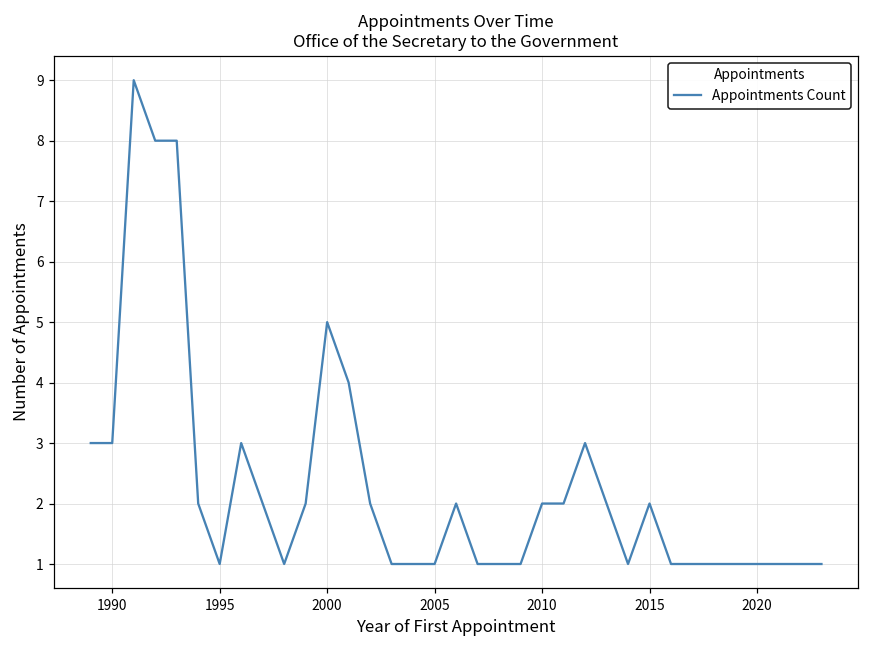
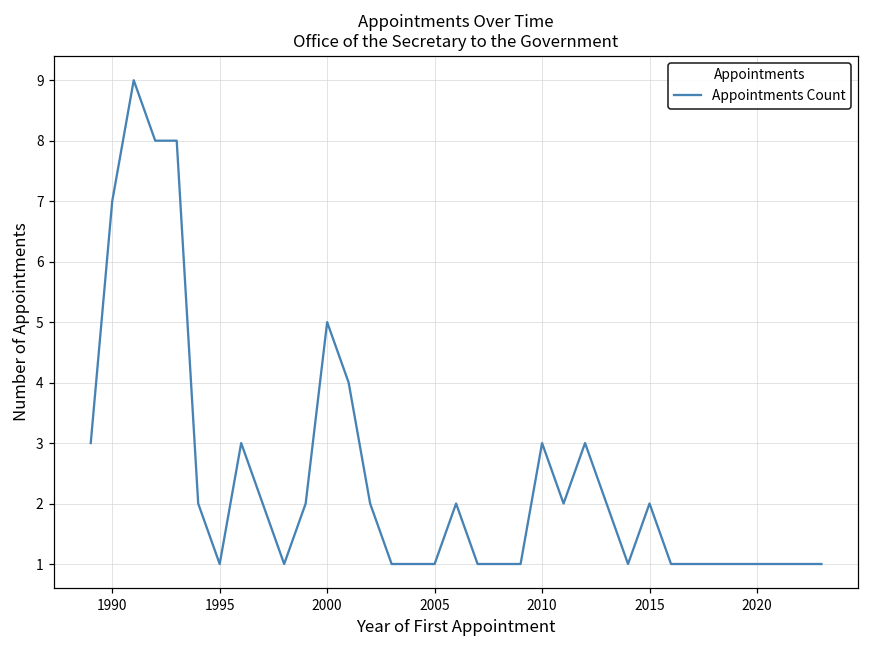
  {
-   "1990": 3,
+   "1990": 7,
    "1995": 1,
    "2000": 5,
    "2005": 1,
-   "2010": 2,
+   "2010": 3,
    "2015": 2,
    "2020": 1
  }
